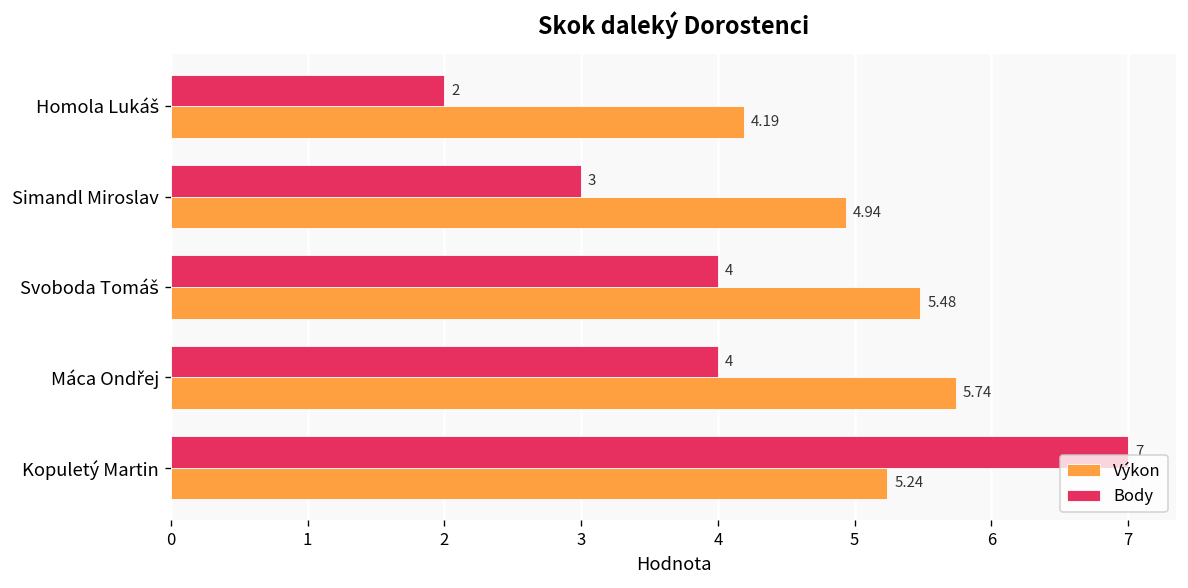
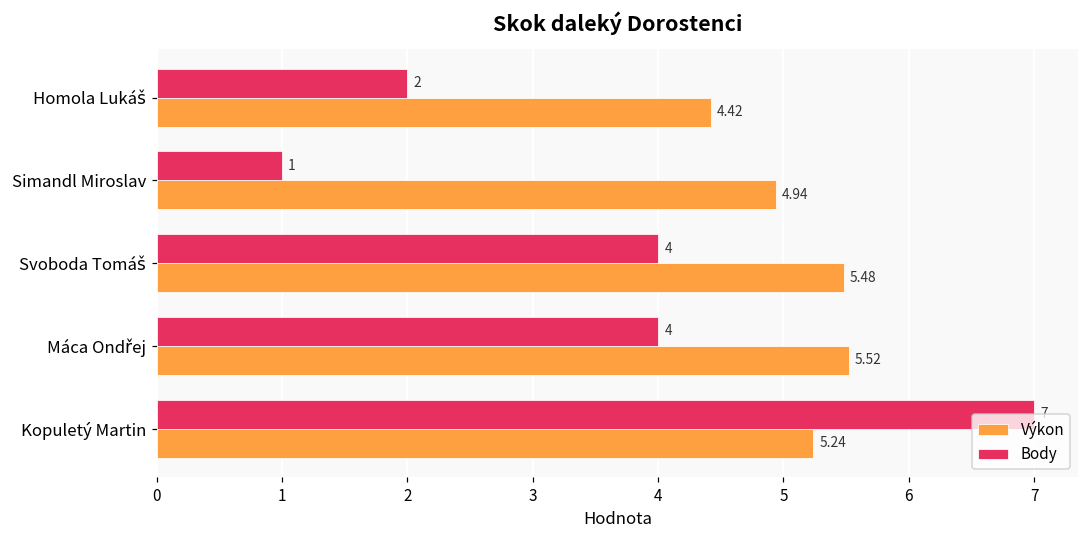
  {
    "Výkon": {
-     "Homola Lukáš": 4.19,
+     "Homola Lukáš": 4.42,
      "Simandl Miroslav": 4.94,
      "Svoboda Tomáš": 5.48,
-     "Máca Ondřej": 5.74,
+     "Máca Ondřej": 5.52,
      "Kopuletý Martin": 5.24
    },
    "Body": {
      "Homola Lukáš": 2,
-     "Simandl Miroslav": 3,
+     "Simandl Miroslav": 1,
      "Svoboda Tomáš": 4,
      "Máca Ondřej": 4
    }
  }
